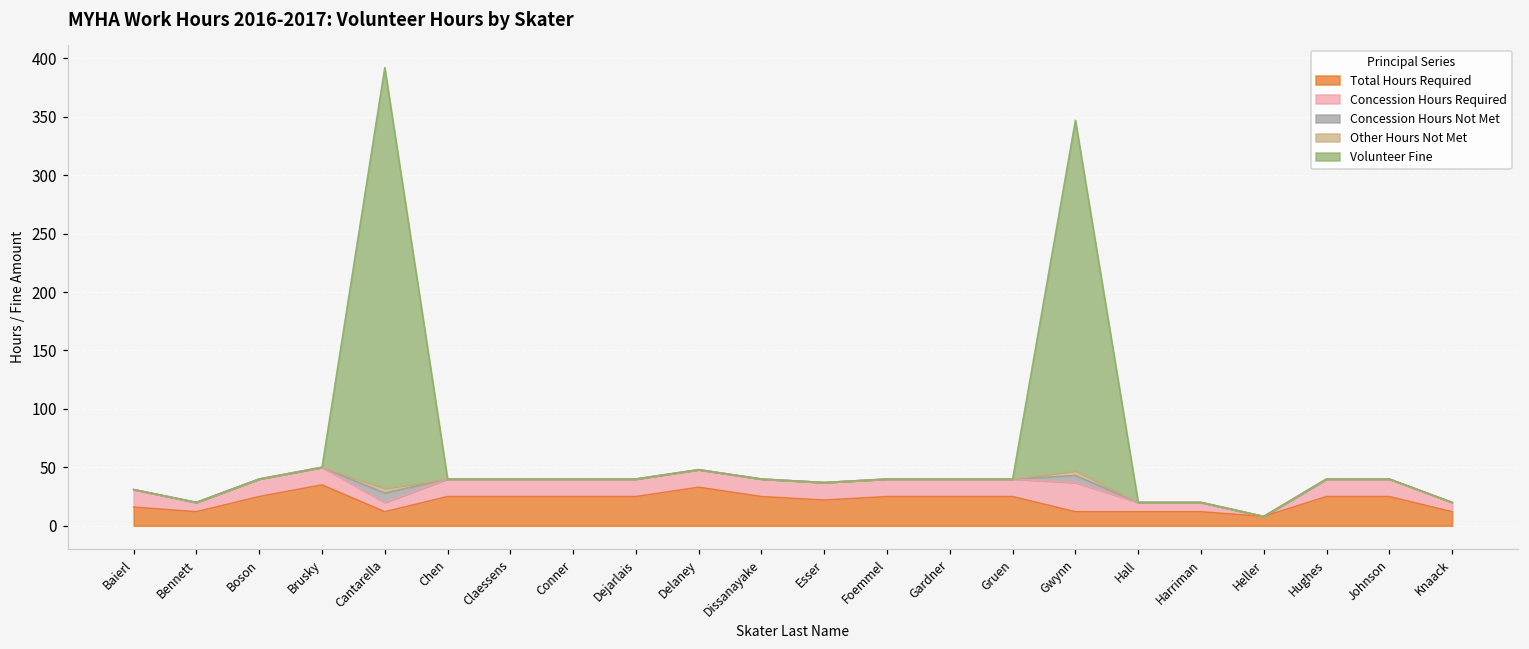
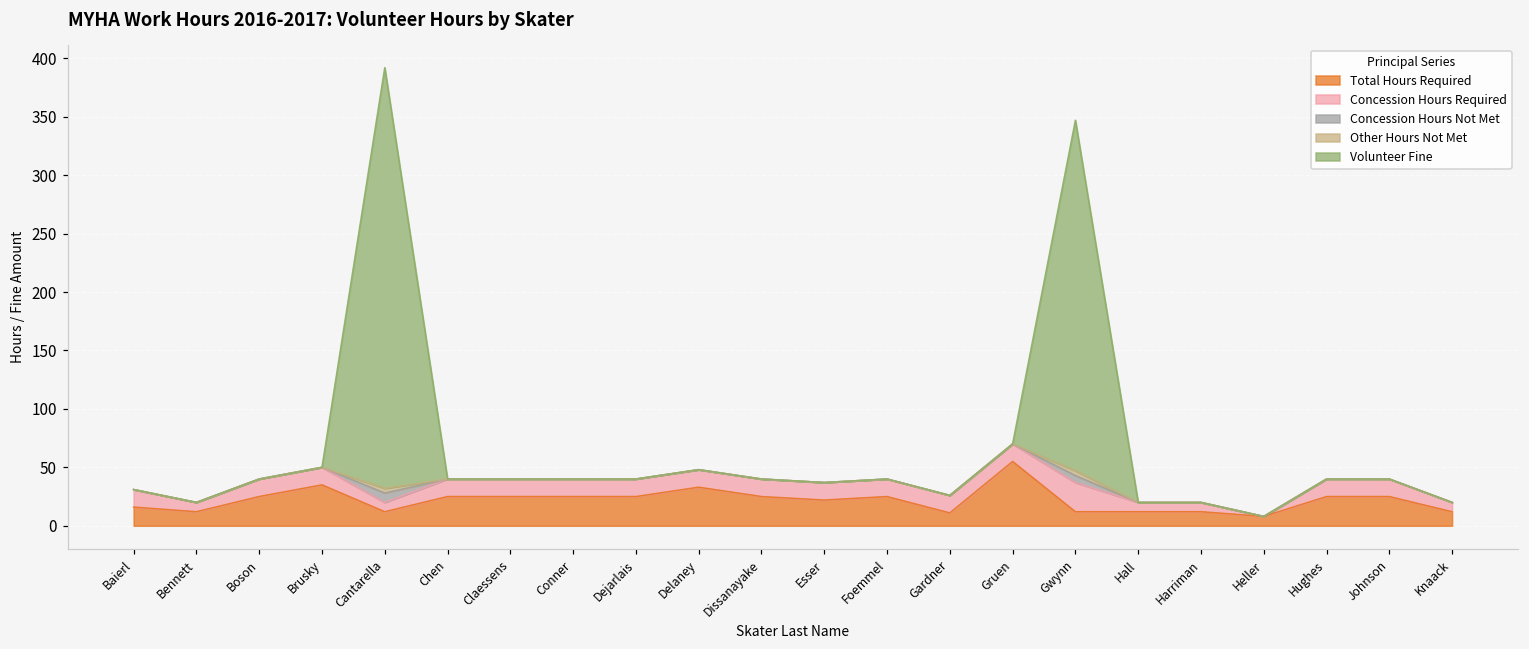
  {
    "Total Hours Required": {
      "Baierl": 16,
      "Bennett": 12,
      "Boson": 25,
      "Brusky": 35,
      "Cantarella": 12,
      "Chen": 25,
      "Claessens": 25,
      "Conner": 25,
      "Dejarlais": 25,
      "Delaney": 33,
      "Dissanayake": 25,
      "Esser": 22,
      "Foemmel": 25,
-     "Gardner": 25,
-     "Gruen": 25,
+     "Gardner": 11,
+     "Gruen": 55,
      "Gwynn": 12,
      "Hall": 12,
      "Harriman": 12,
      "Hughes": 25,
      "Johnson": 25,
      "Knaack": 12
    },
    "Concession Hours Required": {
      "Cantarella": 8,
      "Gwynn": 25
    }
  }
